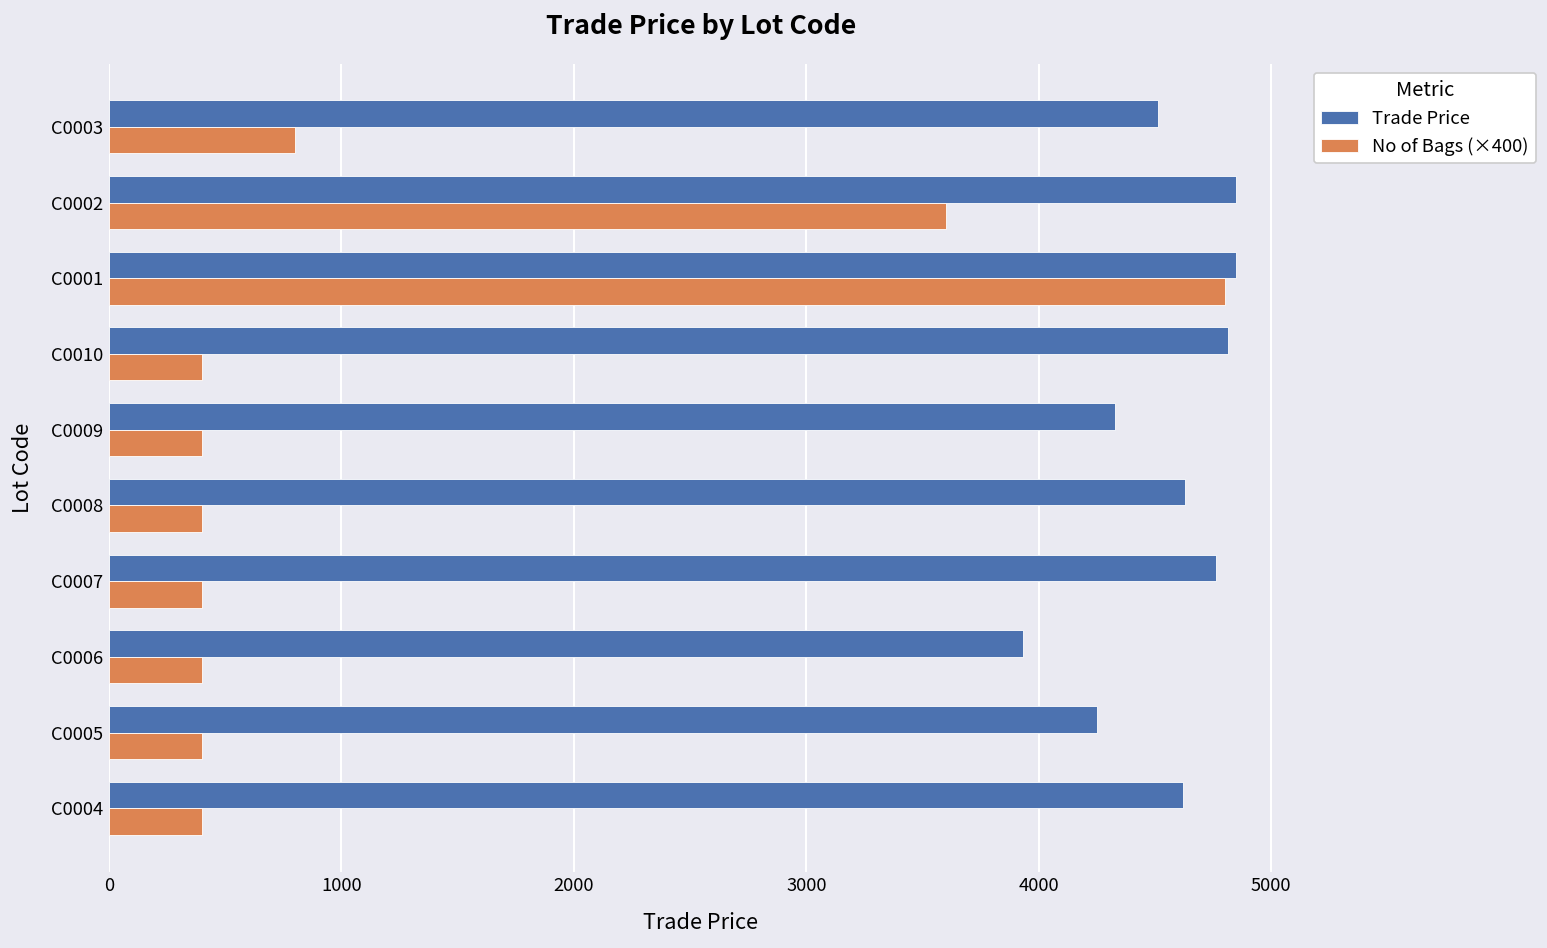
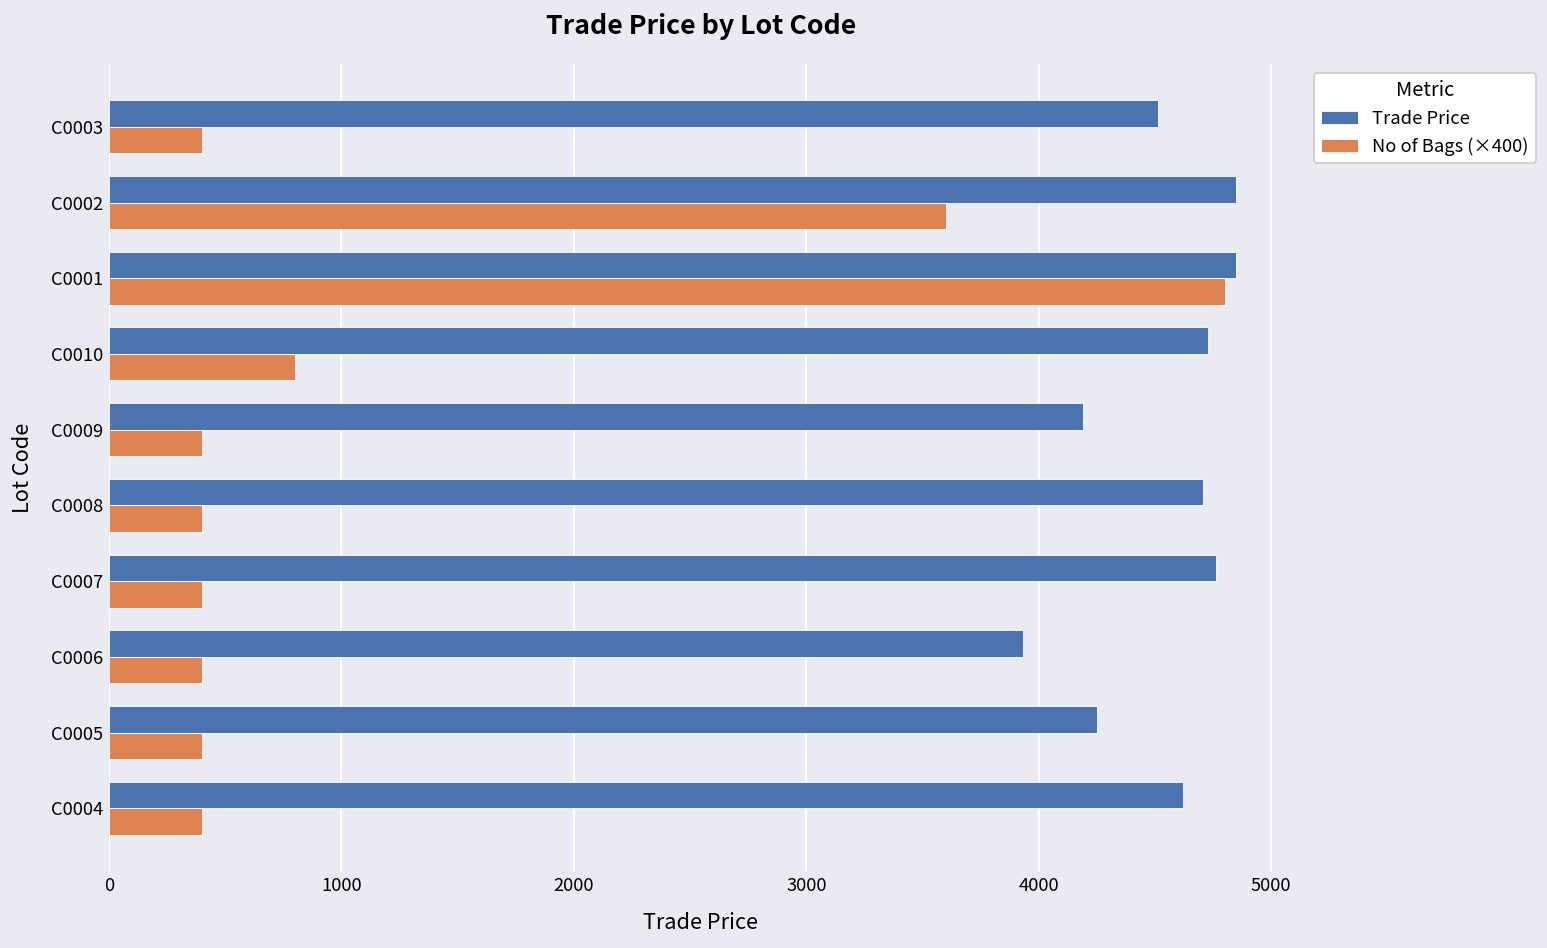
  {
    "Trade Price": {
      "C0003": 4510,
      "C0002": 4850,
      "C0001": 4850,
-     "C0010": 4810,
-     "C0009": 4330,
-     "C0008": 4630,
+     "C0010": 4730,
+     "C0009": 4190,
+     "C0008": 4710,
      "C0007": 4760,
      "C0006": 3930,
      "C0005": 4250,
      "C0004": 4620
    },
    "No of Bags (×400)": {
-     "C0003": 800,
+     "C0003": 400,
      "C0002": 3600,
      "C0001": 4800,
-     "C0010": 400,
+     "C0010": 800,
      "C0009": 400,
      "C0008": 400,
      "C0007": 400,
      "C0006": 400,
      "C0005": 400,
      "C0004": 400
    }
  }
